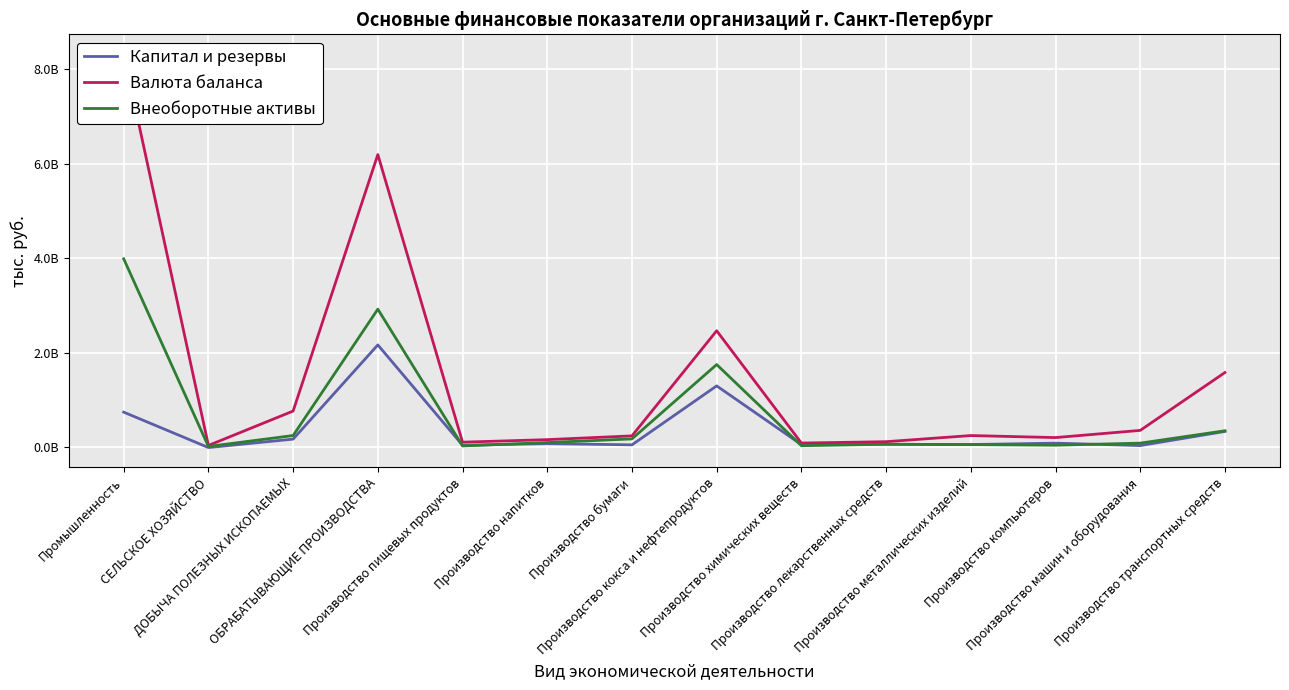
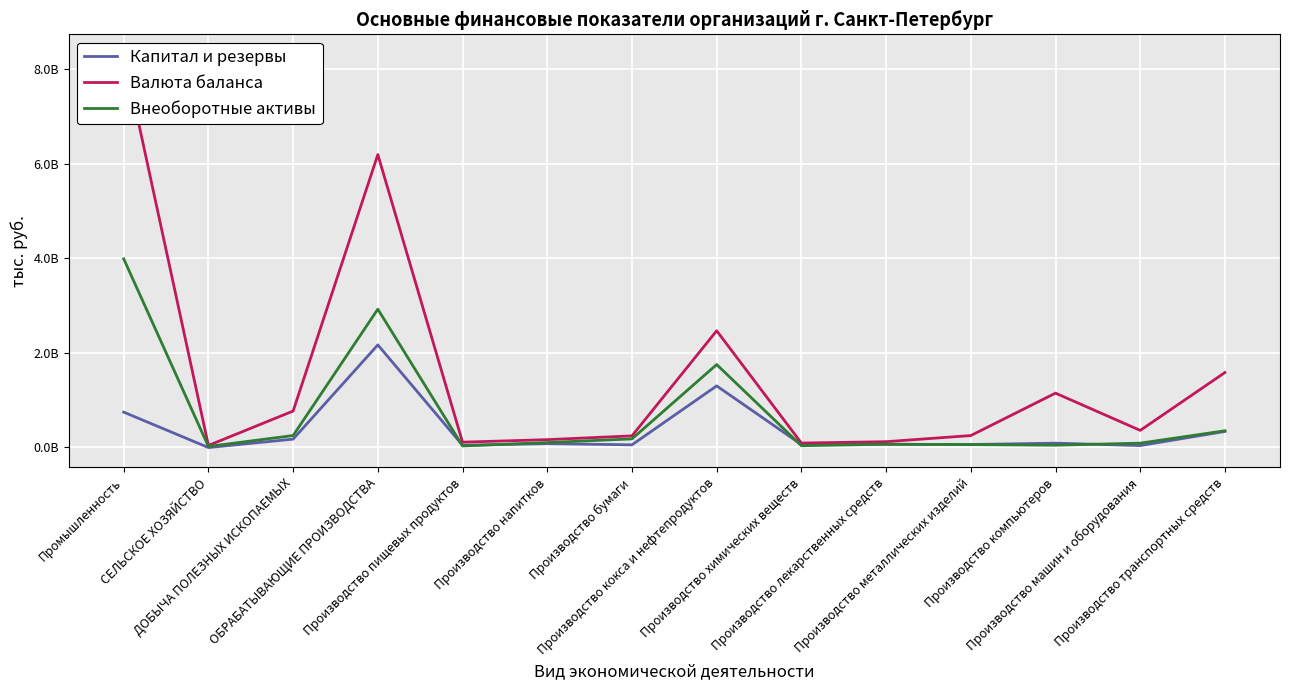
  {
    "Капитал и резервы": {
      "Промышленность": 700000000,
      "ДОБЫЧА ПОЛЕЗНЫХ ИСКОПАЕМЫХ": 200000000,
      "ОБРАБАТЫВАЮЩИЕ ПРОИЗВОДСТВА": 2200000000,
      "Производство бумаги": 0,
      "Производство кокса и нефтепродуктов": 1300000000
    },
    "Валюта баланса": {
      "ДОБЫЧА ПОЛЕЗНЫХ ИСКОПАЕМЫХ": 800000000,
      "ОБРАБАТЫВАЮЩИЕ ПРОИЗВОДСТВА": 6200000000,
      "Производство пищевых продуктов": 100000000,
      "Производство напитков": 200000000,
      "Производство бумаги": 200000000,
      "Производство кокса и нефтепродуктов": 2500000000,
      "Производство металлических изделий": 200000000,
-     "Производство компьютеров": 200000000,
+     "Производство компьютеров": 1100000000,
      "Производство машин и оборудования": 400000000,
      "Производство транспортных средств": 1600000000
    },
    "Внеоборотные активы": {
      "Промышленность": 4000000000,
      "ДОБЫЧА ПОЛЕЗНЫХ ИСКОПАЕМЫХ": 200000000,
      "ОБРАБАТЫВАЮЩИЕ ПРОИЗВОДСТВА": 2900000000,
      "Производство бумаги": 200000000,
      "Производство кокса и нефтепродуктов": 1700000000
    }
  }
